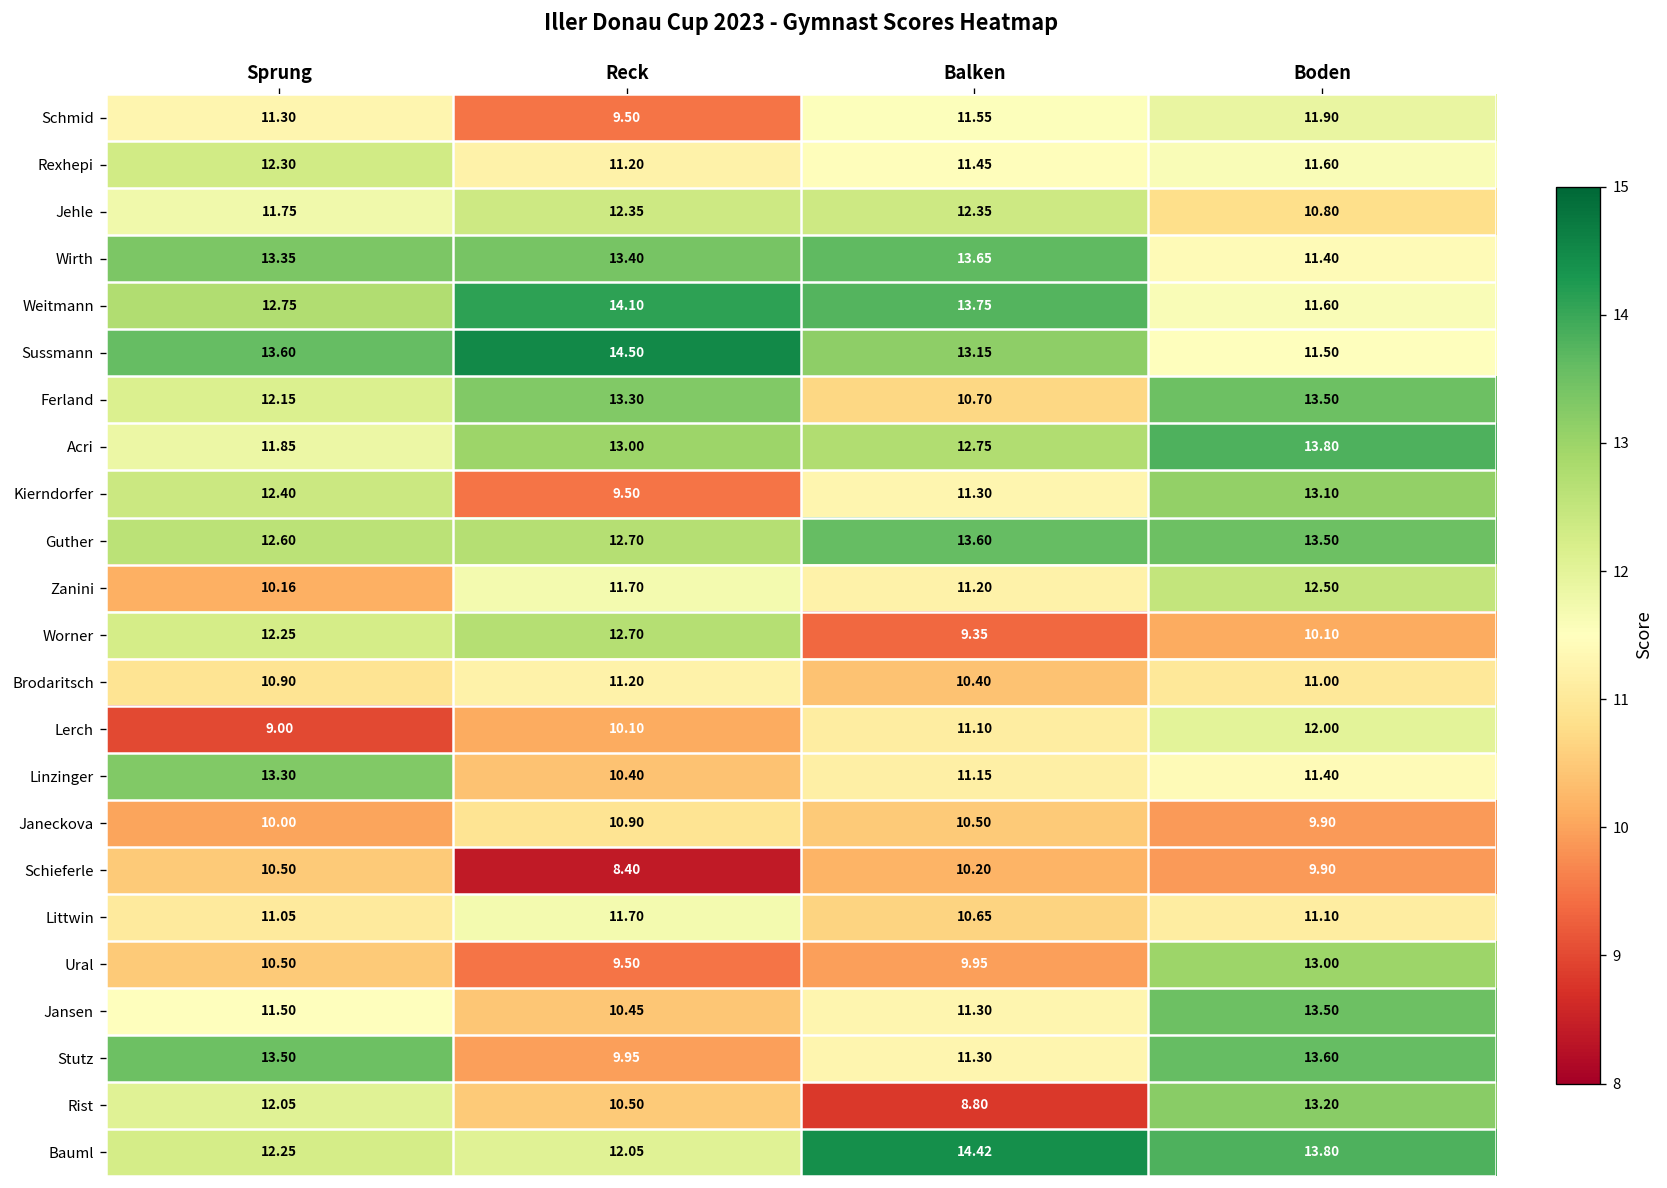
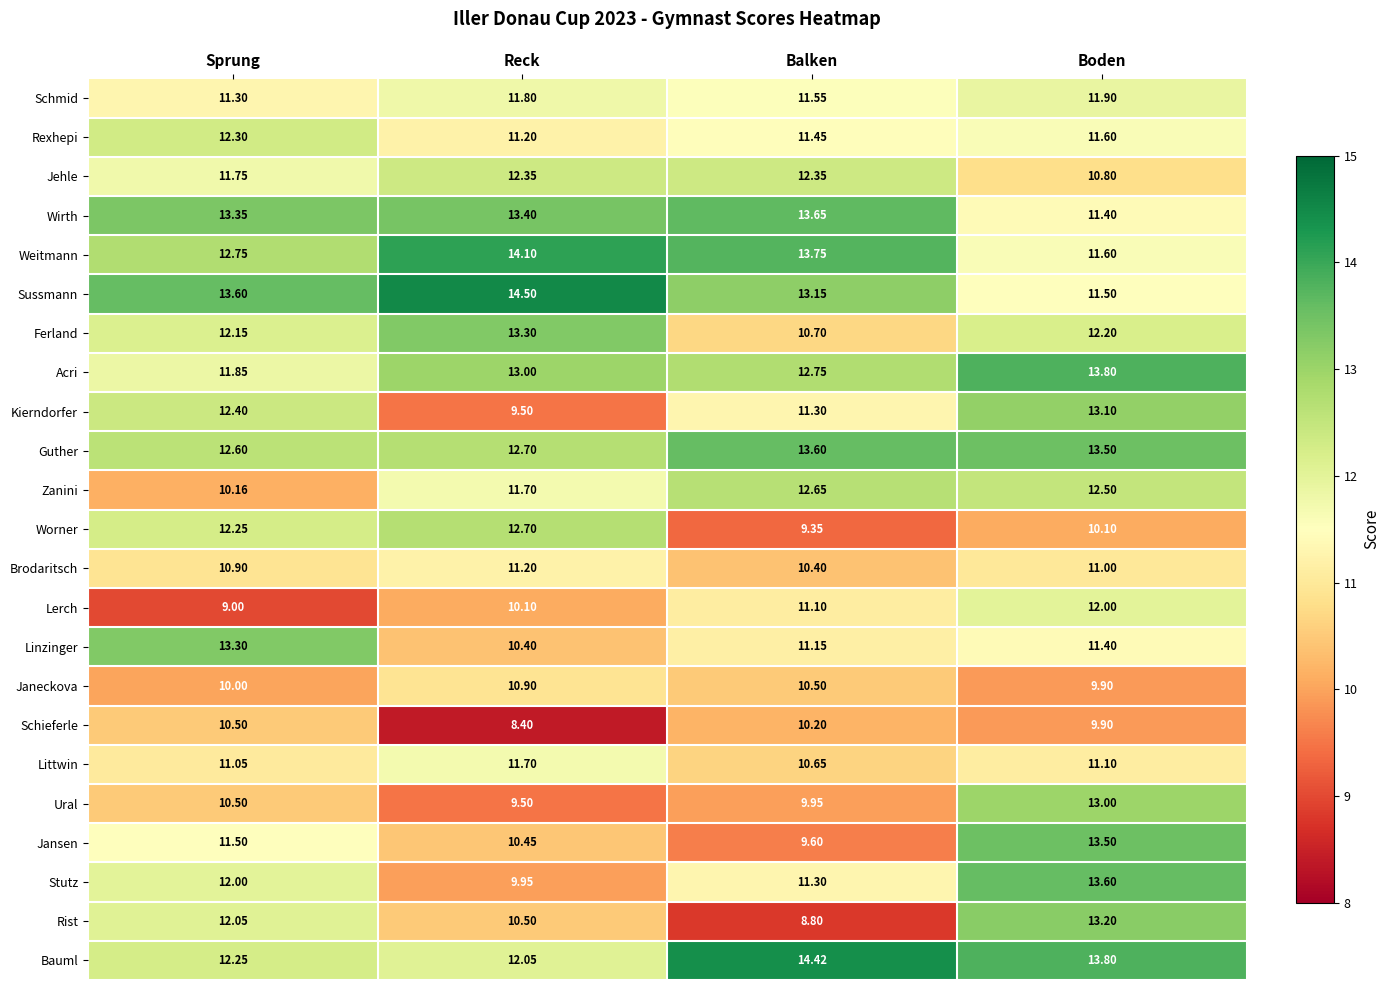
  {
    "Schmid": {
      "Sprung": 11.30,
-     "Reck": 9.50,
+     "Reck": 11.80,
      "Balken": 11.55,
      "Boden": 11.90
    },
    "Rexhepi": {
      "Sprung": 12.30,
      "Reck": 11.20,
      "Balken": 11.45,
      "Boden": 11.60
    },
    "Jehle": {
      "Sprung": 11.75,
      "Reck": 12.35,
      "Balken": 12.35,
      "Boden": 10.80
    },
    "Wirth": {
      "Sprung": 13.35,
      "Reck": 13.40,
      "Balken": 13.65,
      "Boden": 11.40
    },
    "Weitmann": {
      "Sprung": 12.75,
      "Reck": 14.10,
      "Balken": 13.75,
      "Boden": 11.60
    },
    "Sussmann": {
      "Sprung": 13.60,
      "Reck": 14.50,
      "Balken": 13.15,
      "Boden": 11.50
    },
    "Ferland": {
      "Sprung": 12.15,
      "Reck": 13.30,
      "Balken": 10.70,
-     "Boden": 13.50
+     "Boden": 12.20
    },
    "Acri": {
      "Sprung": 11.85,
      "Reck": 13.00,
      "Balken": 12.75,
      "Boden": 13.80
    },
    "Kierndorfer": {
      "Sprung": 12.40,
      "Reck": 9.50,
      "Balken": 11.30,
      "Boden": 13.10
    },
    "Guther": {
      "Sprung": 12.60,
      "Reck": 12.70,
      "Balken": 13.60,
      "Boden": 13.50
    },
    "Zanini": {
      "Sprung": 10.16,
      "Reck": 11.70,
-     "Balken": 11.20,
+     "Balken": 12.65,
      "Boden": 12.50
    },
    "Worner": {
      "Sprung": 12.25,
      "Reck": 12.70,
      "Balken": 9.35,
      "Boden": 10.10
    },
    "Brodaritsch": {
      "Sprung": 10.90,
      "Reck": 11.20,
      "Balken": 10.40,
      "Boden": 11.00
    },
    "Lerch": {
      "Sprung": 9.00,
      "Reck": 10.10,
      "Balken": 11.10,
      "Boden": 12.00
    },
    "Linzinger": {
      "Sprung": 13.30,
      "Reck": 10.40,
      "Balken": 11.15,
      "Boden": 11.40
    },
    "Janeckova": {
      "Sprung": 10.00,
      "Reck": 10.90,
      "Balken": 10.50,
      "Boden": 9.90
    },
    "Schieferle": {
      "Sprung": 10.50,
      "Reck": 8.40,
      "Balken": 10.20,
      "Boden": 9.90
    },
    "Littwin": {
      "Sprung": 11.05,
      "Reck": 11.70,
      "Balken": 10.65,
      "Boden": 11.10
    },
    "Ural": {
      "Sprung": 10.50,
      "Reck": 9.50,
      "Balken": 9.95,
      "Boden": 13.00
    },
    "Jansen": {
      "Sprung": 11.50,
      "Reck": 10.45,
-     "Balken": 11.30,
+     "Balken": 9.60,
      "Boden": 13.50
    },
    "Stutz": {
-     "Sprung": 13.50,
+     "Sprung": 12.00,
      "Reck": 9.95,
      "Balken": 11.30,
      "Boden": 13.60
    },
    "Rist": {
      "Sprung": 12.05,
      "Reck": 10.50,
      "Balken": 8.80,
      "Boden": 13.20
    },
    "Bauml": {
      "Sprung": 12.25,
      "Reck": 12.05,
      "Balken": 14.42,
      "Boden": 13.80
    }
  }
